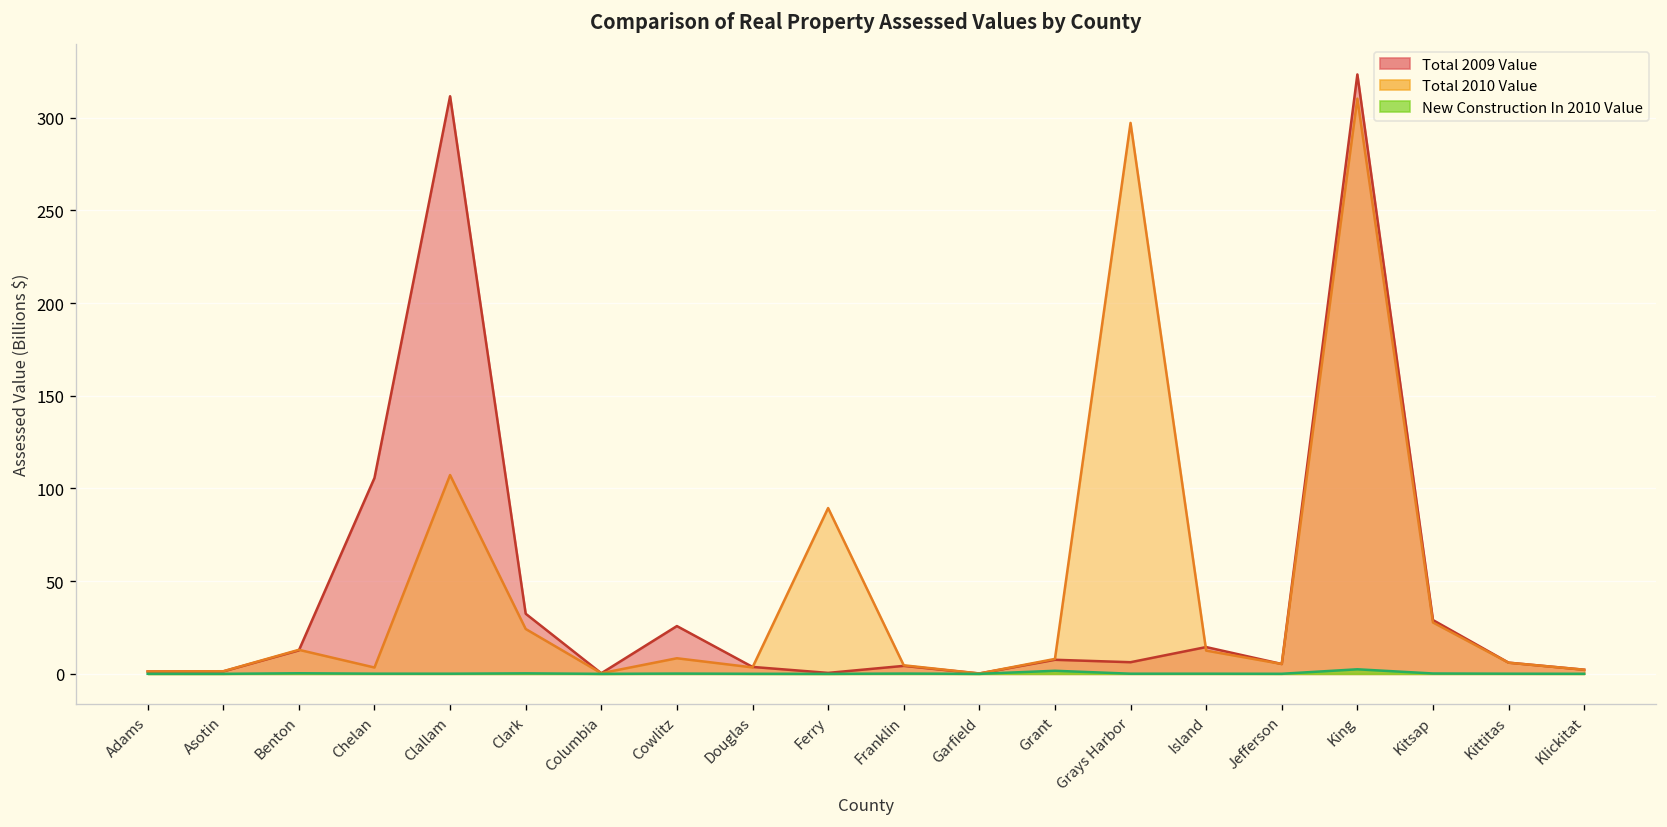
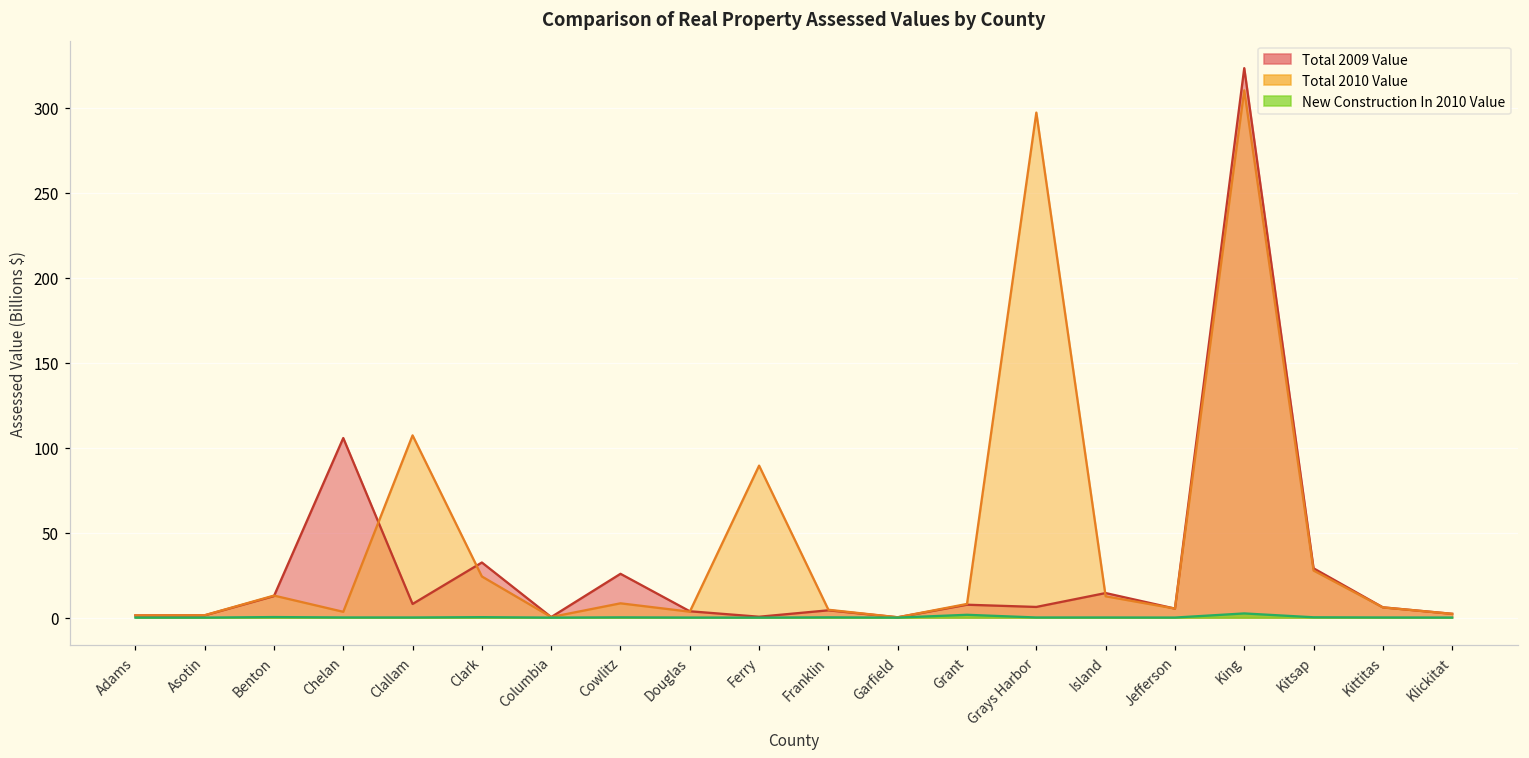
  {
    "Total 2009 Value": {
      "Chelan": 106,
-     "Clallam": 312,
+     "Clallam": 8,
      "Clark": 32,
      "Cowlitz": 26,
      "Grays Harbor": 6,
      "Island": 14,
      "King": 323
    },
    "Total 2010 Value": {
      "Chelan": 3,
      "Clallam": 107,
      "Clark": 24,
      "Cowlitz": 8,
      "Ferry": 89,
      "Grays Harbor": 297,
      "Island": 13,
      "King": 310
    },
    "New Construction In 2010 Value": {
      "Benton": 0,
      "Chelan": 0,
      "Clallam": 0,
      "Clark": 0,
      "Cowlitz": 0,
      "Douglas": 0,
      "Franklin": 0,
      "Grant": 2,
      "Grays Harbor": 0,
      "Island": 0,
      "Jefferson": 0,
      "King": 2,
      "Kitsap": 0,
      "Kittitas": 0,
      "Klickitat": 0
    }
  }
